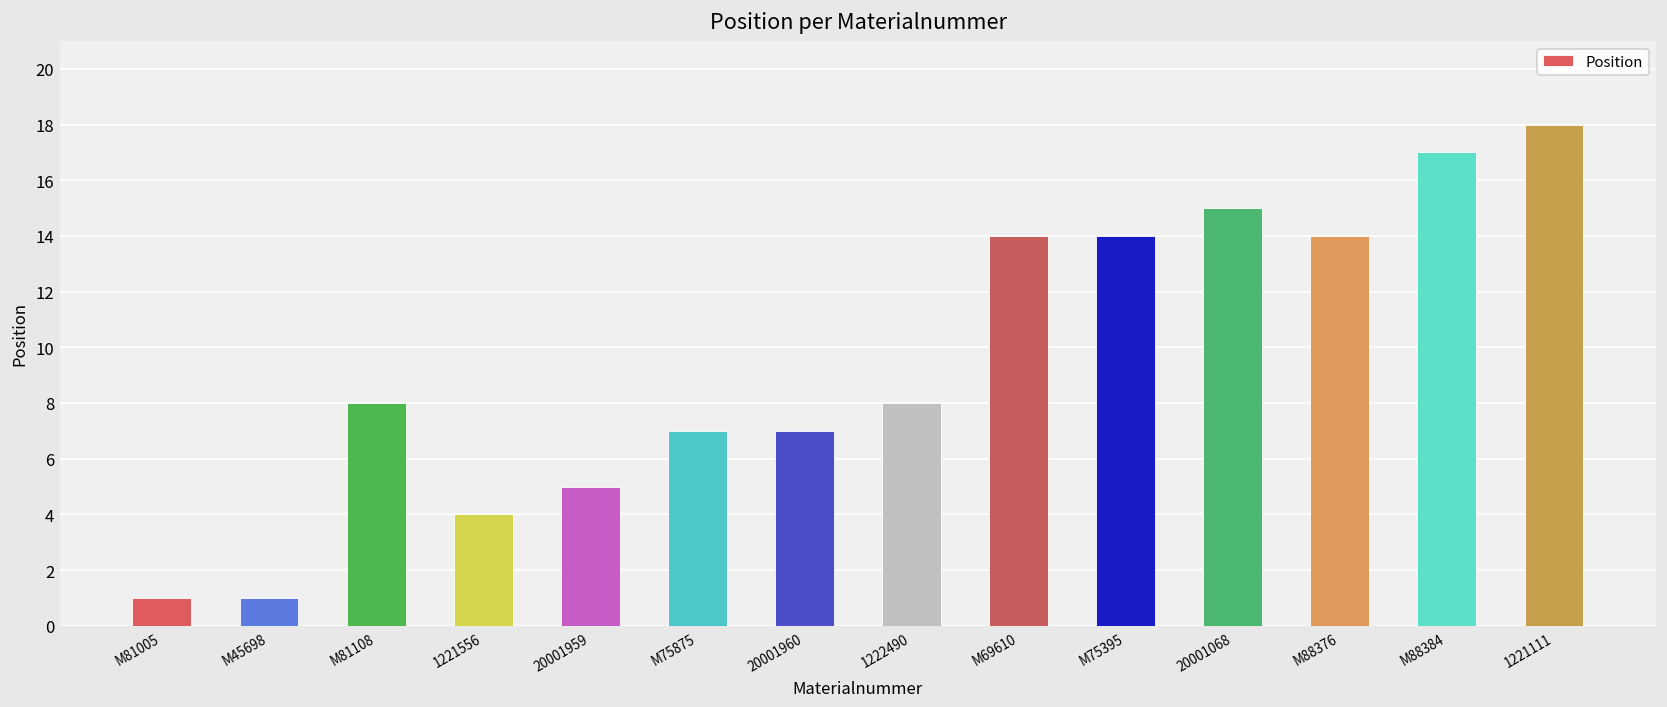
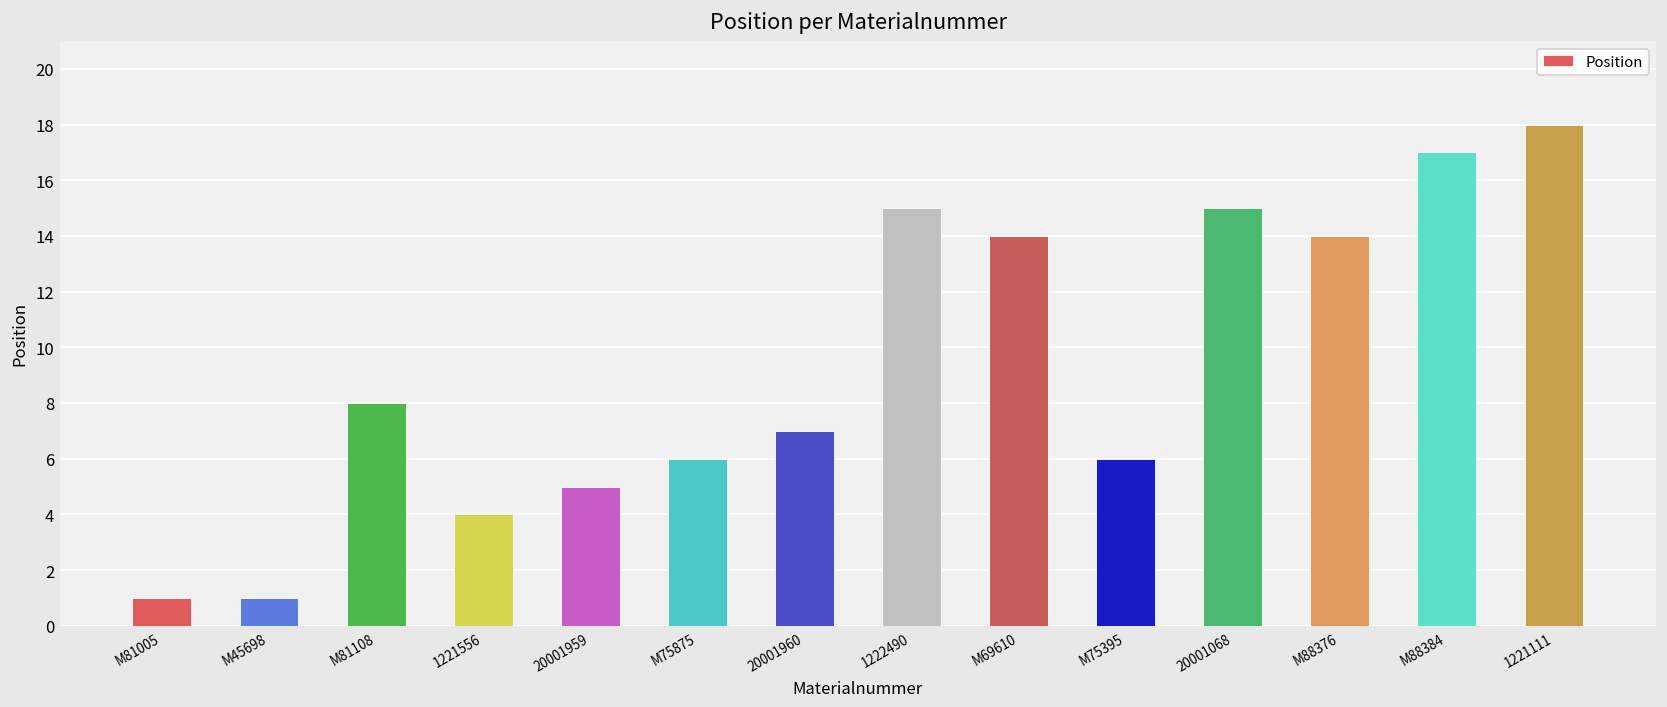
  {
    "M81005": 1,
    "M45698": 1,
    "M81108": 8,
    "1221556": 4,
    "20001959": 5,
-   "M75875": 7,
+   "M75875": 6,
    "20001960": 7,
-   "1222490": 8,
+   "1222490": 15,
    "M69610": 14,
-   "M75395": 14,
+   "M75395": 6,
    "20001068": 15,
    "M88376": 14,
    "M88384": 17,
    "1221111": 18
  }
